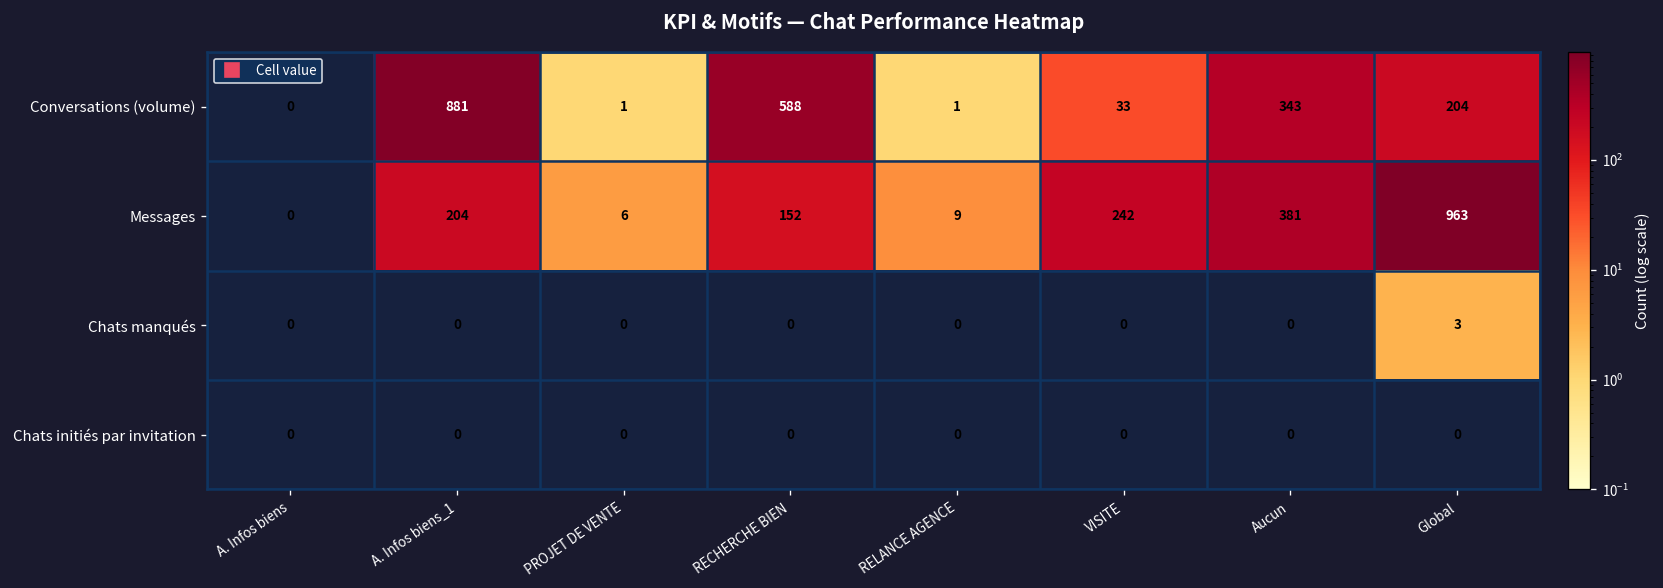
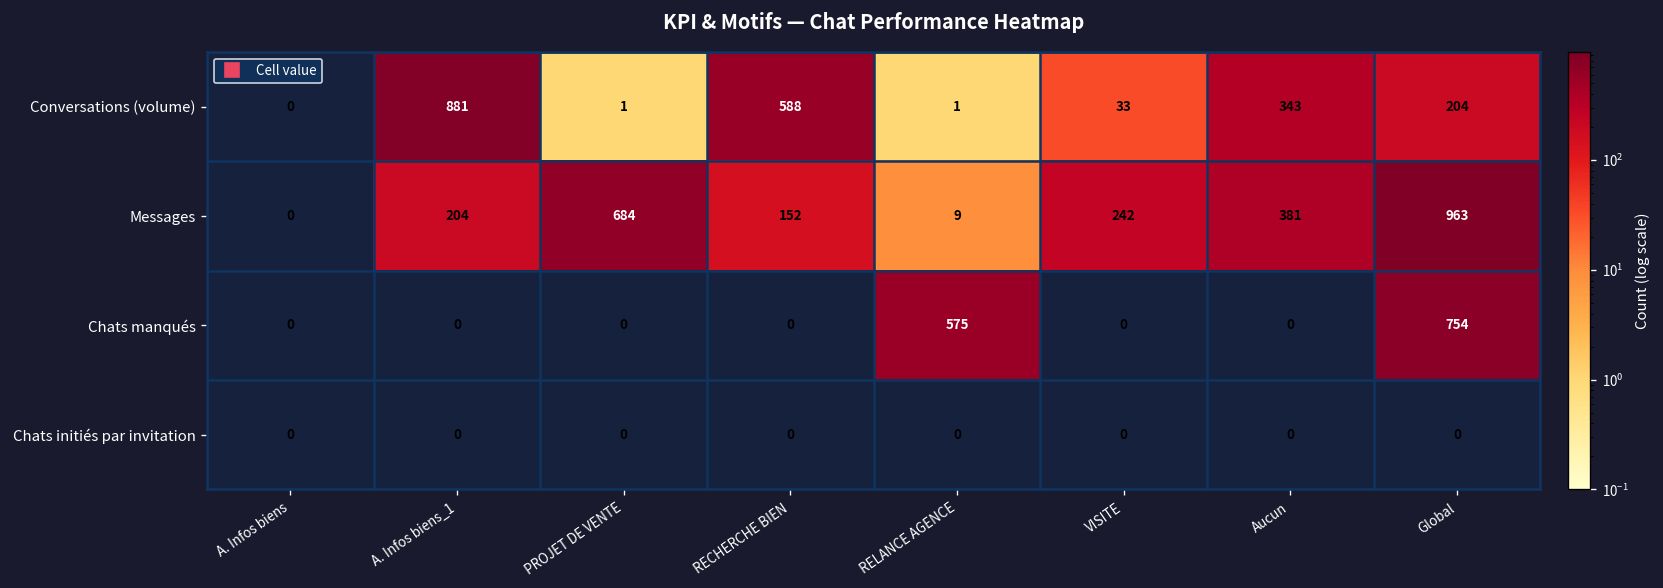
  {
    "Conversations (volume)": {
      "A. Infos biens": 0,
      "A. Infos biens_1": 881,
      "PROJET DE VENTE": 1,
      "RECHERCHE BIEN": 588,
      "RELANCE AGENCE": 1,
      "VISITE": 33,
      "Aucun": 343,
      "Global": 204
    },
    "Messages": {
      "A. Infos biens": 0,
      "A. Infos biens_1": 204,
-     "PROJET DE VENTE": 6,
+     "PROJET DE VENTE": 684,
      "RECHERCHE BIEN": 152,
      "RELANCE AGENCE": 9,
      "VISITE": 242,
      "Aucun": 381,
      "Global": 963
    },
    "Chats manqués": {
      "A. Infos biens": 0,
      "A. Infos biens_1": 0,
      "PROJET DE VENTE": 0,
      "RECHERCHE BIEN": 0,
-     "RELANCE AGENCE": 0,
+     "RELANCE AGENCE": 575,
      "VISITE": 0,
      "Aucun": 0,
-     "Global": 3
+     "Global": 754
    },
    "Chats initiés par invitation": {
      "A. Infos biens": 0,
      "A. Infos biens_1": 0,
      "PROJET DE VENTE": 0,
      "RECHERCHE BIEN": 0,
      "RELANCE AGENCE": 0,
      "VISITE": 0,
      "Aucun": 0,
      "Global": 0
    }
  }
